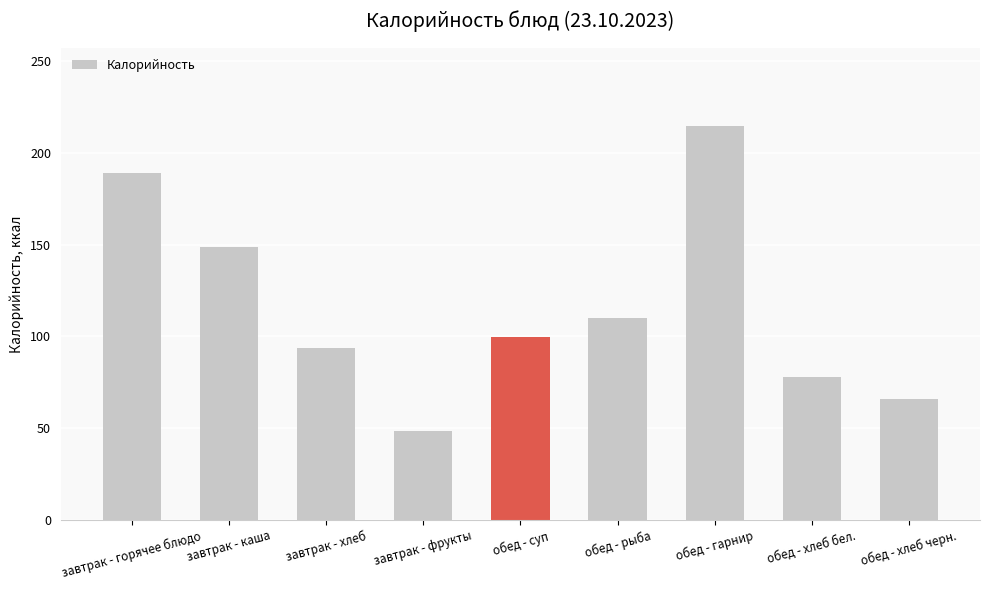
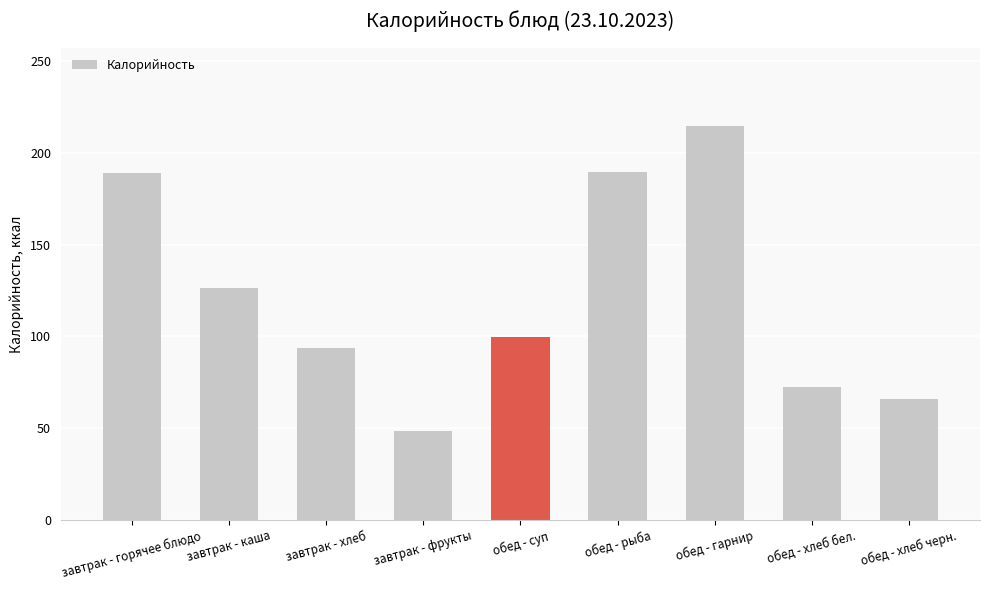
  {
    "завтрак - горячее блюдо": 189,
-   "завтрак - каша": 149,
+   "завтрак - каша": 127,
    "завтрак - хлеб": 94,
    "завтрак - фрукты": 49,
    "обед - суп": 100,
-   "обед - рыба": 110,
+   "обед - рыба": 189,
    "обед - гарнир": 214,
-   "обед - хлеб бел.": 78,
+   "обед - хлеб бел.": 72,
    "обед - хлеб черн.": 66
  }
